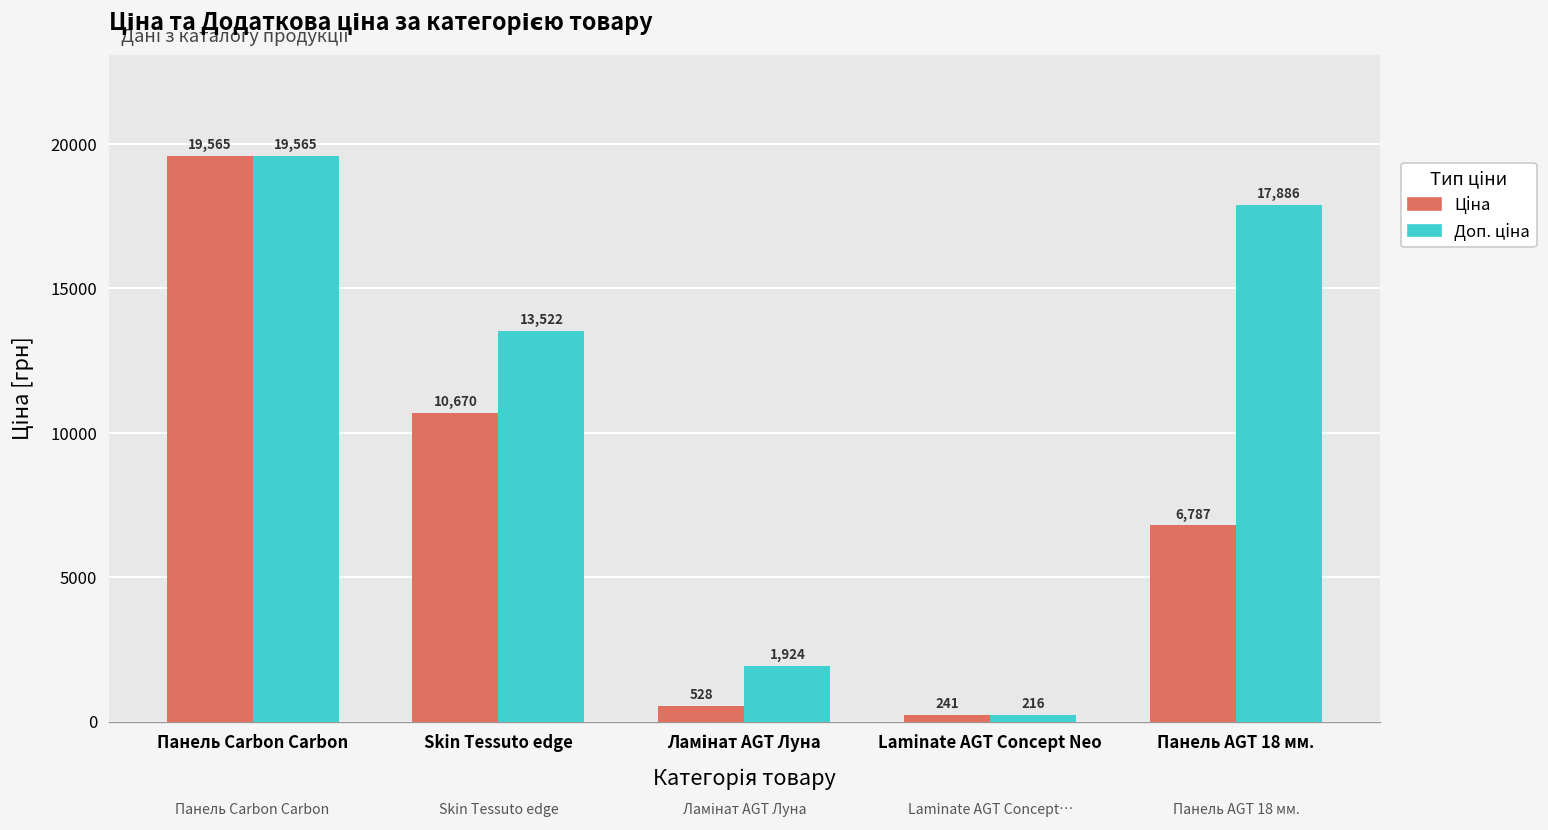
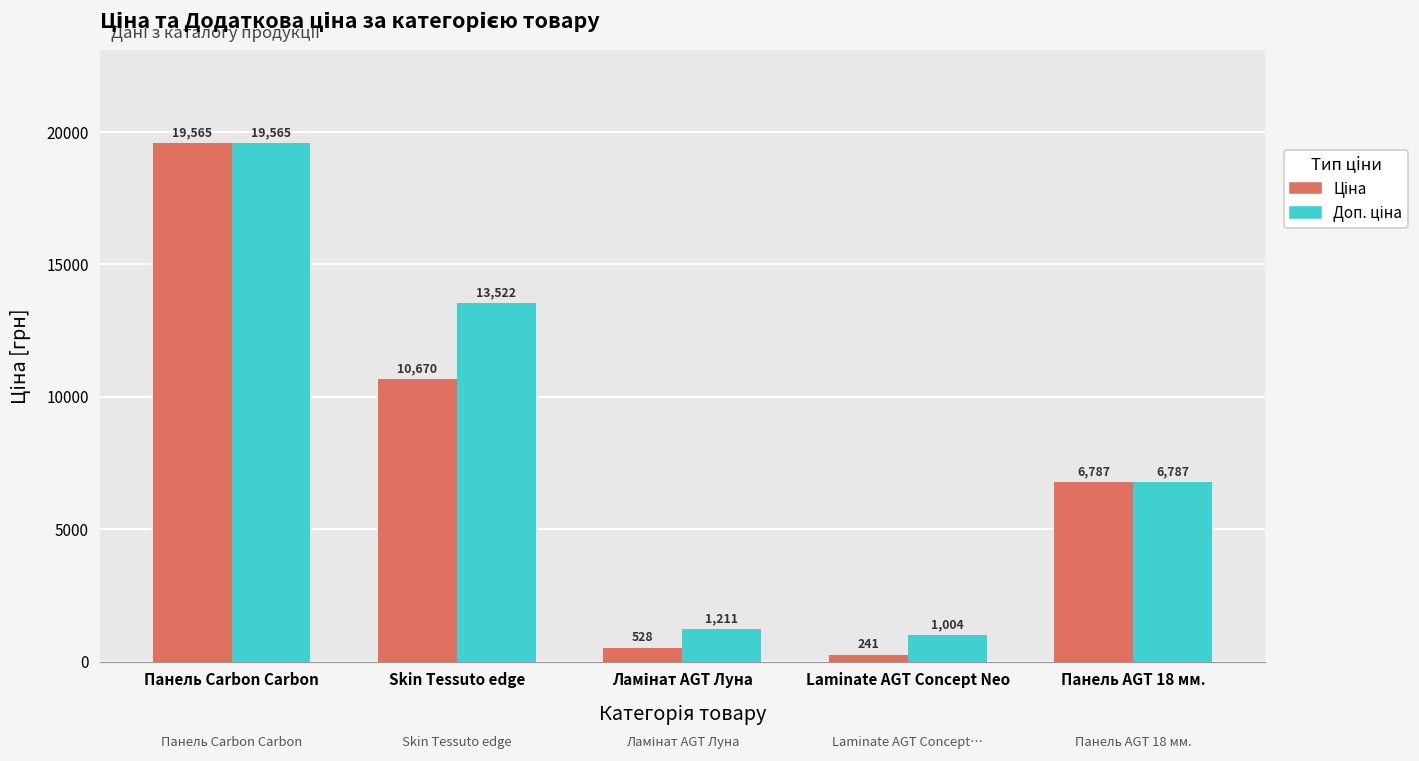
  {
    "Ціна": {
      "Панель Carbon Carbon": "19,565",
      "Skin Tessuto edge": "10,670",
      "Ламінат AGT Луна": "528",
      "Laminate AGT Concept Neo": "241",
      "Панель AGT 18 мм.": "6,787"
    },
    "Доп. ціна": {
      "Панель Carbon Carbon": "19,565",
      "Skin Tessuto edge": "13,522",
-     "Ламінат AGT Луна": "1,924",
-     "Laminate AGT Concept Neo": "216",
-     "Панель AGT 18 мм.": "17,886"
+     "Ламінат AGT Луна": "1,211",
+     "Laminate AGT Concept Neo": "1,004",
+     "Панель AGT 18 мм.": "6,787"
    }
  }
